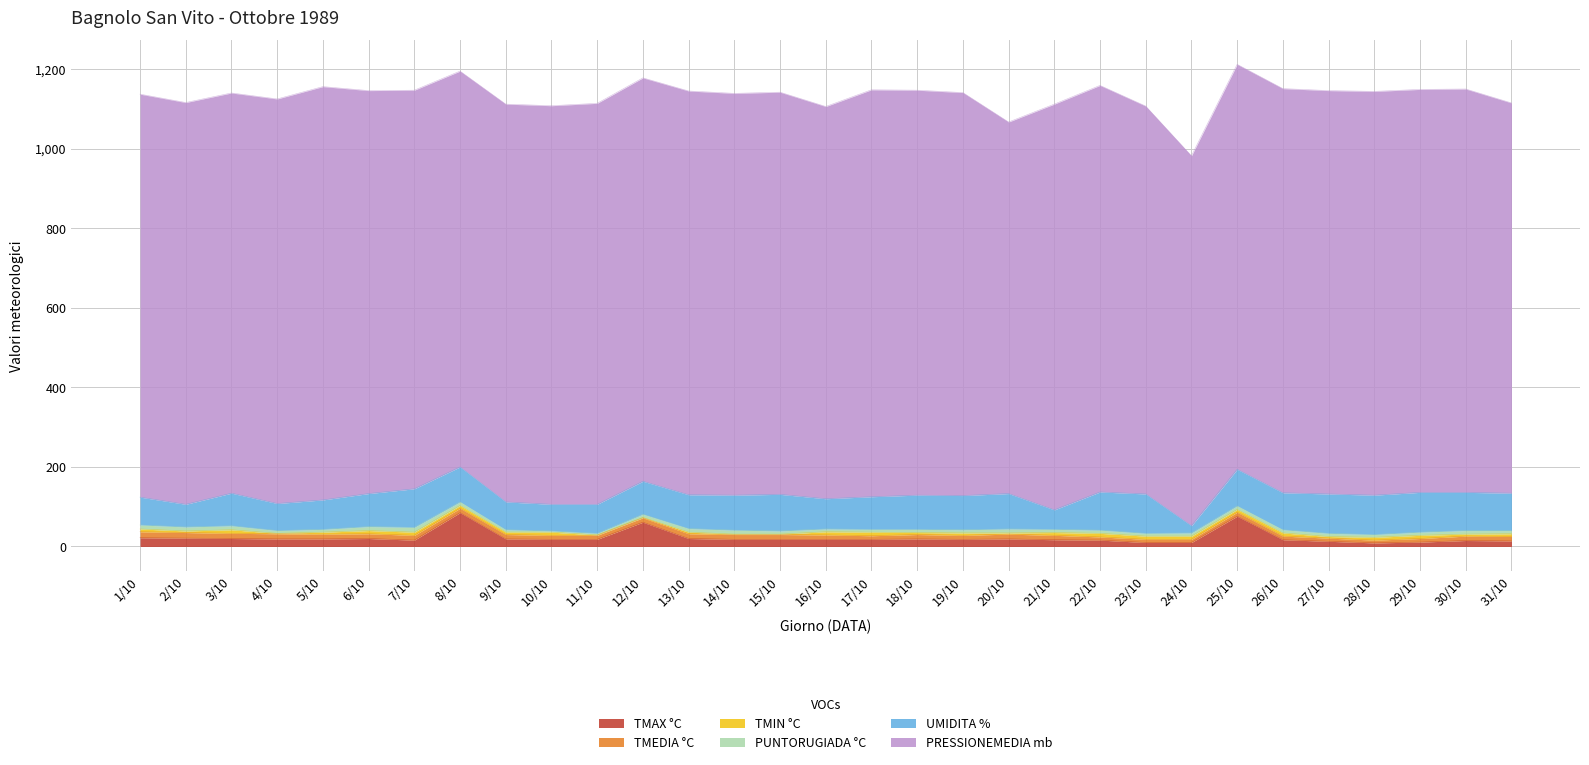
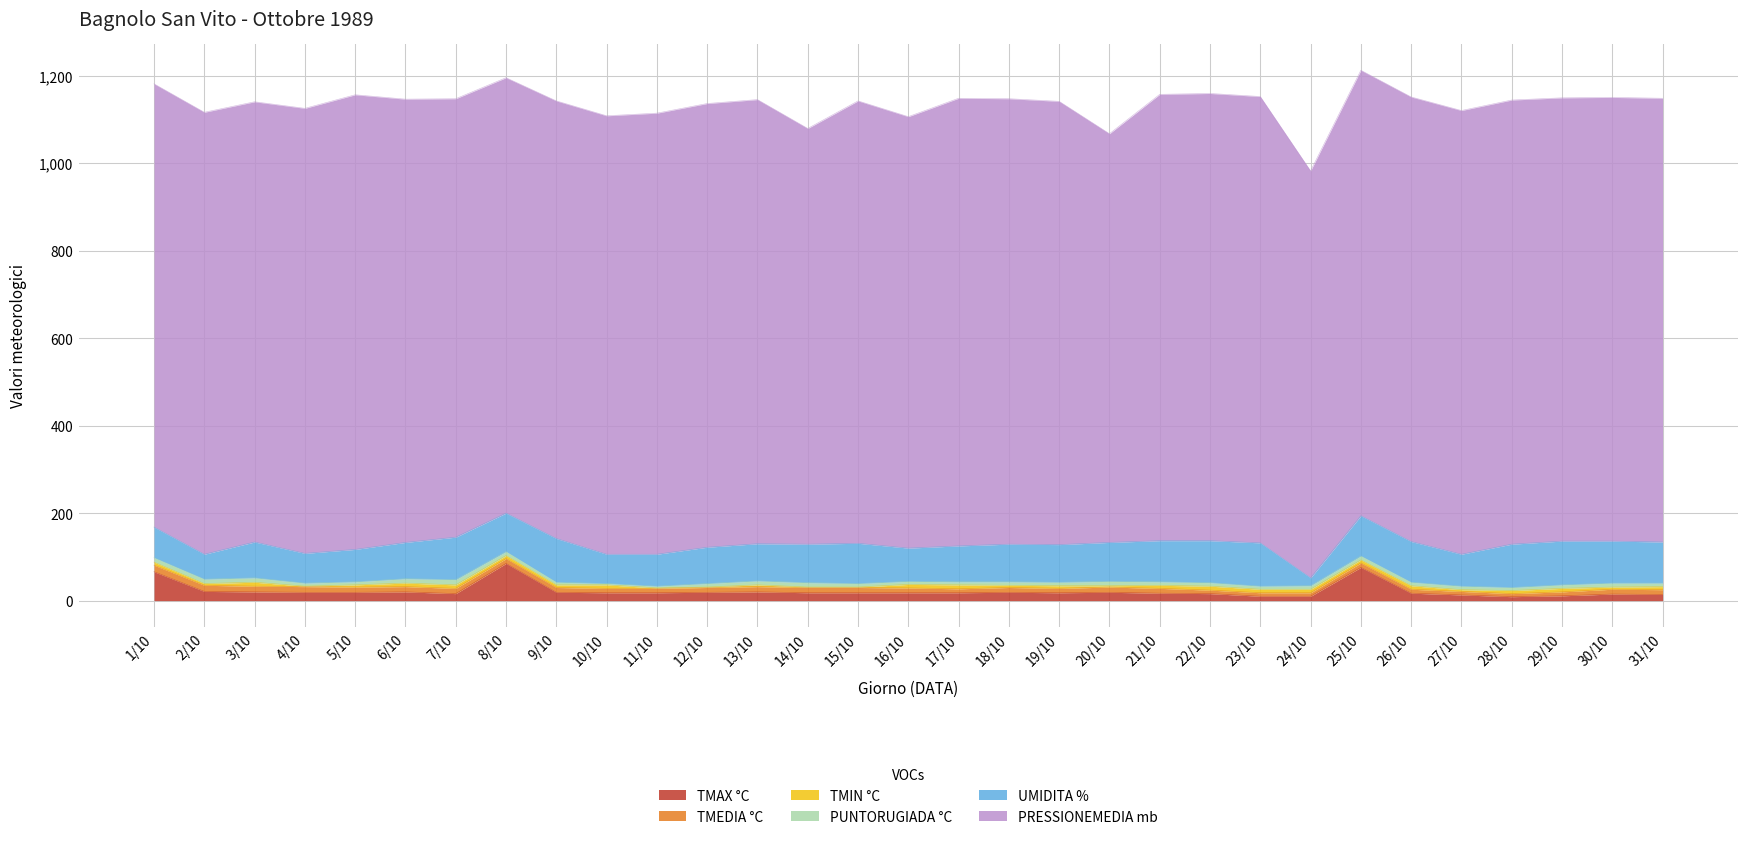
  {
    "TMAX °C": {
-     "1/10": "20",
+     "1/10": "70",
      "2/10": "20",
      "3/10": "20",
      "4/10": "20",
      "5/10": "20",
      "6/10": "20",
      "7/10": "20",
      "8/10": "90",
      "9/10": "20",
      "10/10": "20",
      "11/10": "20",
-     "12/10": "60",
+     "12/10": "20",
      "13/10": "20",
      "14/10": "20",
      "15/10": "20",
      "16/10": "20",
      "17/10": "20",
      "18/10": "20",
      "19/10": "20",
      "20/10": "20",
      "21/10": "20",
      "22/10": "20",
      "23/10": "10",
      "24/10": "10",
      "25/10": "80",
      "26/10": "20",
      "27/10": "10",
      "28/10": "10",
      "29/10": "10",
      "30/10": "20",
      "31/10": "10"
    },
    "TMEDIA °C": {
      "1/10": "20",
      "3/10": "10",
      "6/10": "10",
      "7/10": "10",
      "8/10": "10",
      "10/10": "10",
      "16/10": "10",
      "17/10": "10",
      "21/10": "10",
      "22/10": "10",
      "23/10": "10",
      "24/10": "10",
      "25/10": "10",
      "26/10": "10",
      "28/10": "10",
      "29/10": "10",
      "31/10": "10"
    },
    "TMIN °C": {
      "1/10": "10",
      "3/10": "10",
      "6/10": "10",
      "7/10": "10",
      "8/10": "10",
      "16/10": "10",
      "17/10": "10",
      "21/10": "10",
      "22/10": "10",
      "23/10": "10",
      "24/10": "10",
      "25/10": "10",
      "26/10": "10",
      "28/10": "10",
      "29/10": "10",
      "31/10": "10"
    },
    "PUNTORUGIADA °C": {
      "1/10": "10",
      "2/10": "10",
      "3/10": "10",
      "4/10": "10",
      "5/10": "10",
      "6/10": "10",
      "7/10": "10",
      "8/10": "10",
      "12/10": "10",
      "13/10": "10",
      "14/10": "10",
      "15/10": "10",
      "16/10": "10",
      "17/10": "10",
      "18/10": "10",
      "19/10": "10",
      "20/10": "10",
      "21/10": "10",
      "22/10": "10",
      "23/10": "10",
      "24/10": "10",
      "25/10": "10",
      "26/10": "10",
      "27/10": "10",
      "28/10": "10",
      "29/10": "10",
      "30/10": "10",
      "31/10": "10"
    },
    "UMIDITA %": {
      "1/10": "70",
      "2/10": "60",
      "3/10": "80",
      "4/10": "70",
      "5/10": "70",
      "6/10": "80",
      "7/10": "100",
      "8/10": "90",
-     "9/10": "70",
+     "9/10": "100",
      "10/10": "70",
      "11/10": "70",
      "12/10": "80",
      "13/10": "90",
      "14/10": "90",
      "15/10": "90",
      "16/10": "80",
      "17/10": "80",
      "18/10": "90",
      "19/10": "90",
      "20/10": "90",
-     "21/10": "50",
+     "21/10": "90",
      "22/10": "100",
      "23/10": "100",
      "24/10": "20",
      "25/10": "90",
      "26/10": "90",
-     "27/10": "100",
+     "27/10": "70",
      "28/10": "100",
      "29/10": "100",
      "30/10": "100",
      "31/10": "90"
    },
    "PRESSIONEMEDIA mb": {
      "1/10": "1,010",
      "2/10": "1,010",
      "3/10": "1,010",
      "4/10": "1,020",
      "5/10": "1,040",
      "6/10": "1,010",
      "7/10": "1,000",
      "8/10": "1,000",
      "9/10": "1,000",
      "10/10": "1,000",
      "11/10": "1,010",
      "12/10": "1,010",
      "13/10": "1,020",
-     "14/10": "1,010",
+     "14/10": "950",
      "15/10": "1,010",
      "16/10": "990",
      "17/10": "1,020",
      "18/10": "1,020",
      "19/10": "1,010",
      "20/10": "930",
      "21/10": "1,020",
      "22/10": "1,020",
-     "23/10": "980",
+     "23/10": "1,020",
      "24/10": "930",
      "25/10": "1,020",
      "26/10": "1,020",
      "27/10": "1,010",
      "28/10": "1,020",
      "29/10": "1,010",
      "30/10": "1,010",
-     "31/10": "980"
+     "31/10": "1,010"
    }
  }
